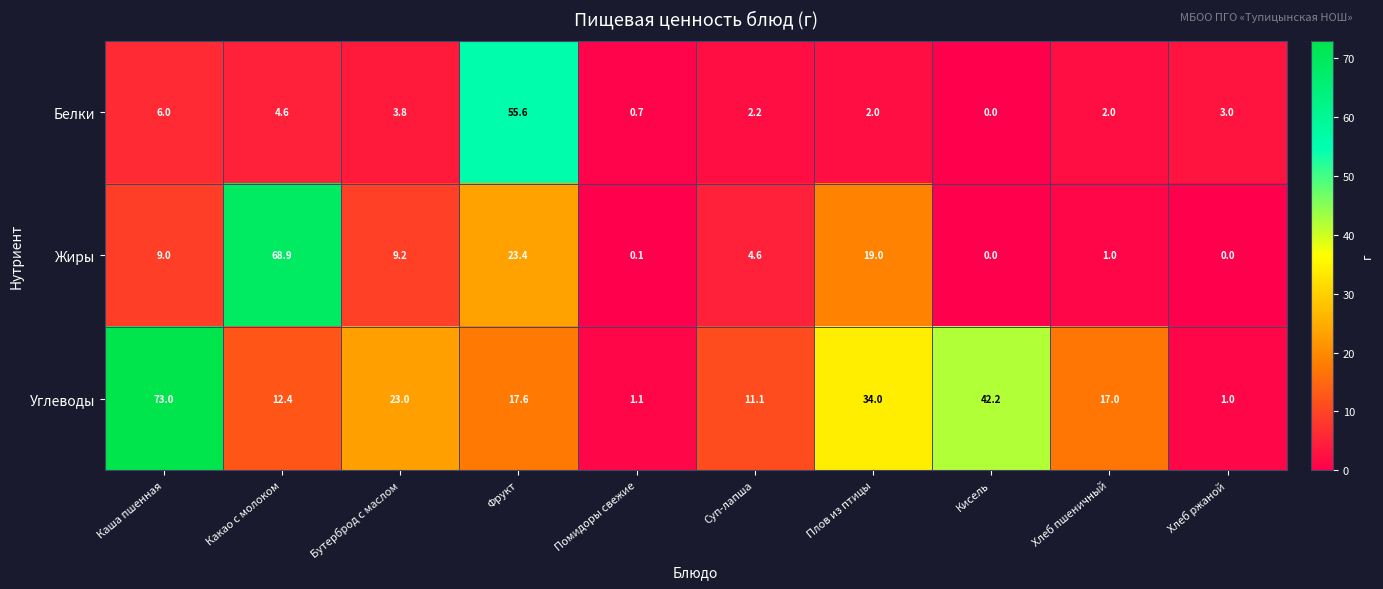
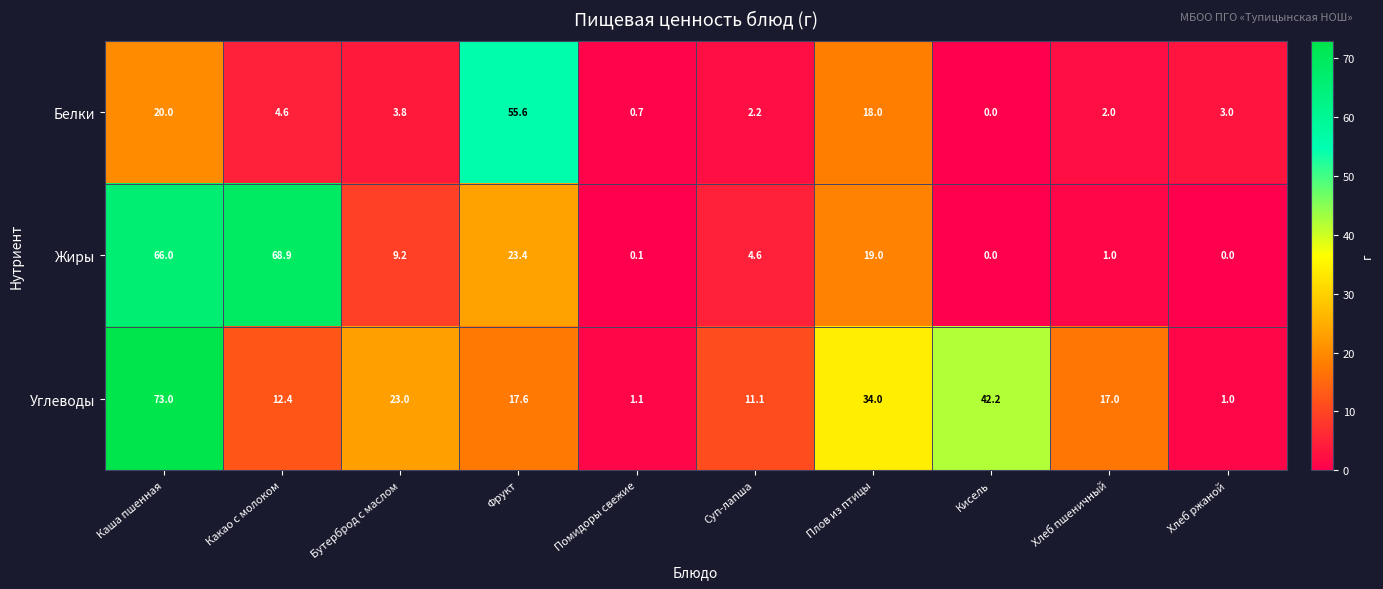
  {
    "Белки": {
-     "Каша пшенная": 6.0,
+     "Каша пшенная": 20.0,
      "Какао с молоком": 4.6,
      "Бутерброд с маслом": 3.8,
      "Фрукт": 55.6,
      "Помидоры свежие": 0.7,
      "Суп-лапша": 2.2,
-     "Плов из птицы": 2.0,
+     "Плов из птицы": 18.0,
      "Кисель": 0.0,
      "Хлеб пшеничный": 2.0,
      "Хлеб ржаной": 3.0
    },
    "Жиры": {
-     "Каша пшенная": 9.0,
+     "Каша пшенная": 66.0,
      "Какао с молоком": 68.9,
      "Бутерброд с маслом": 9.2,
      "Фрукт": 23.4,
      "Помидоры свежие": 0.1,
      "Суп-лапша": 4.6,
      "Плов из птицы": 19.0,
      "Кисель": 0.0,
      "Хлеб пшеничный": 1.0,
      "Хлеб ржаной": 0.0
    },
    "Углеводы": {
      "Каша пшенная": 73.0,
      "Какао с молоком": 12.4,
      "Бутерброд с маслом": 23.0,
      "Фрукт": 17.6,
      "Помидоры свежие": 1.1,
      "Суп-лапша": 11.1,
      "Плов из птицы": 34.0,
      "Кисель": 42.2,
      "Хлеб пшеничный": 17.0,
      "Хлеб ржаной": 1.0
    }
  }
